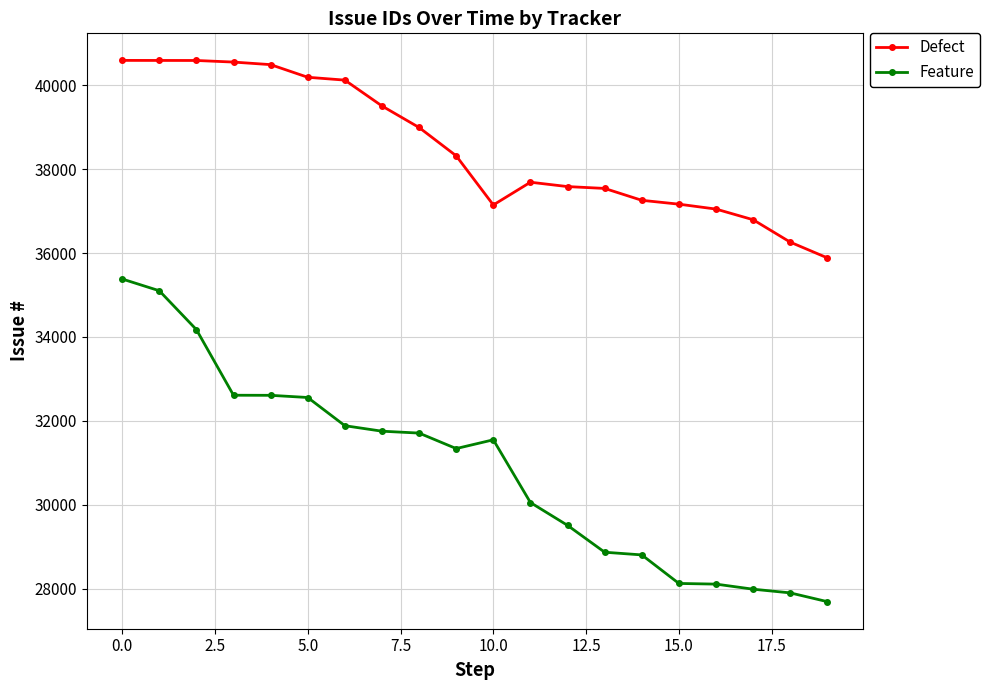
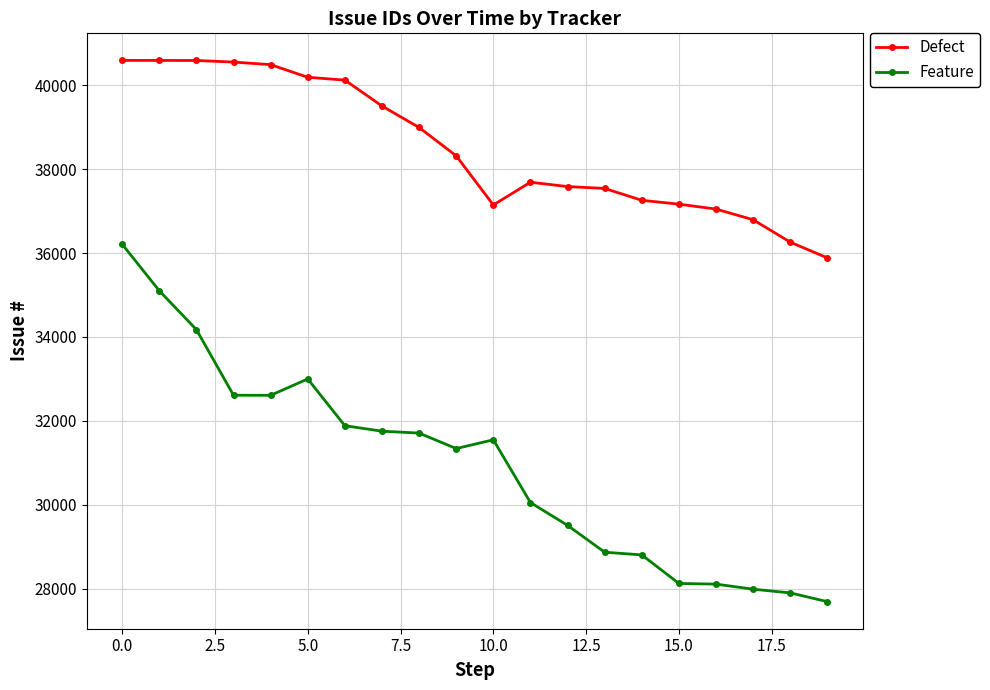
  {
    "Defect": {
      "0.0": 40600,
      "5.0": 40200,
      "10.0": 37100,
      "15.0": 37200
    },
    "Feature": {
-     "0.0": 35400,
-     "5.0": 32600,
+     "0.0": 36200,
+     "5.0": 33000,
      "10.0": 31600,
      "15.0": 28100
    }
  }
